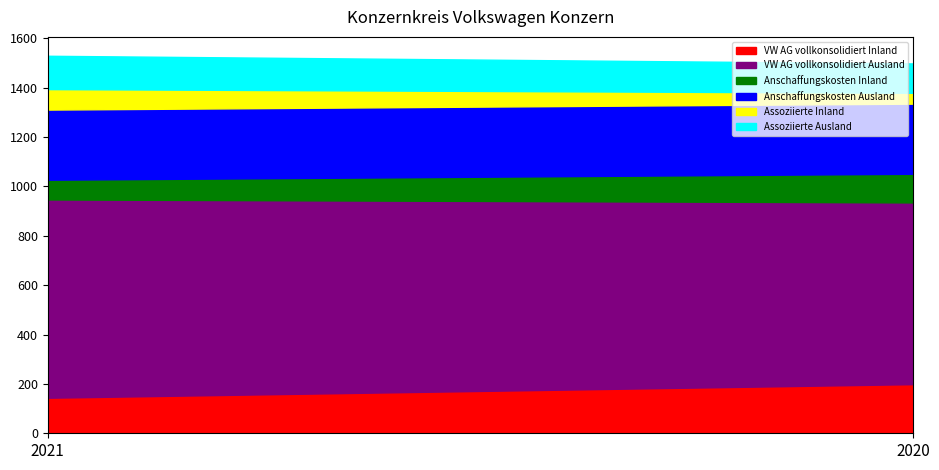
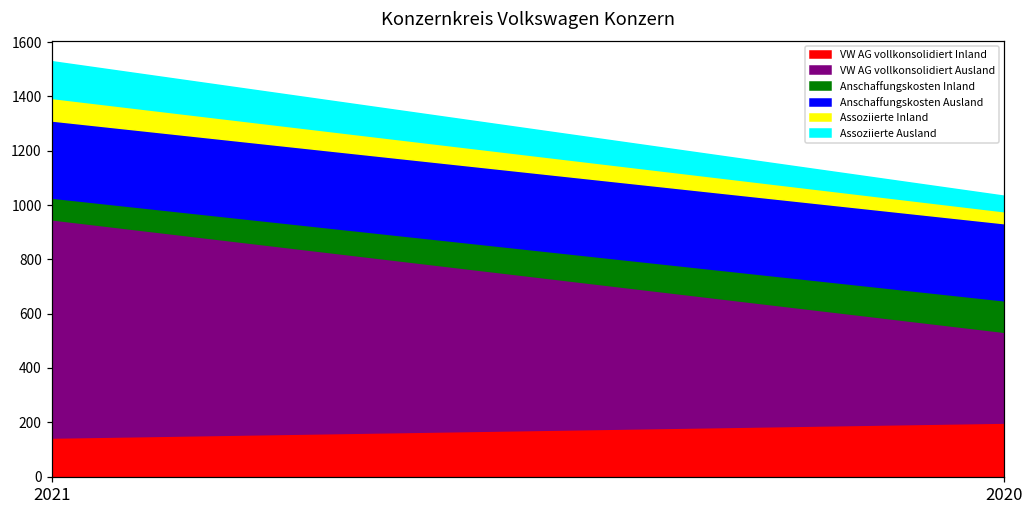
  {
    "VW AG vollkonsolidiert Ausland": {
-     "2020": 740
+     "2020": 330
    },
    "Assoziierte Ausland": {
      "2021": 140,
-     "2020": 120
+     "2020": 60
    }
  }
